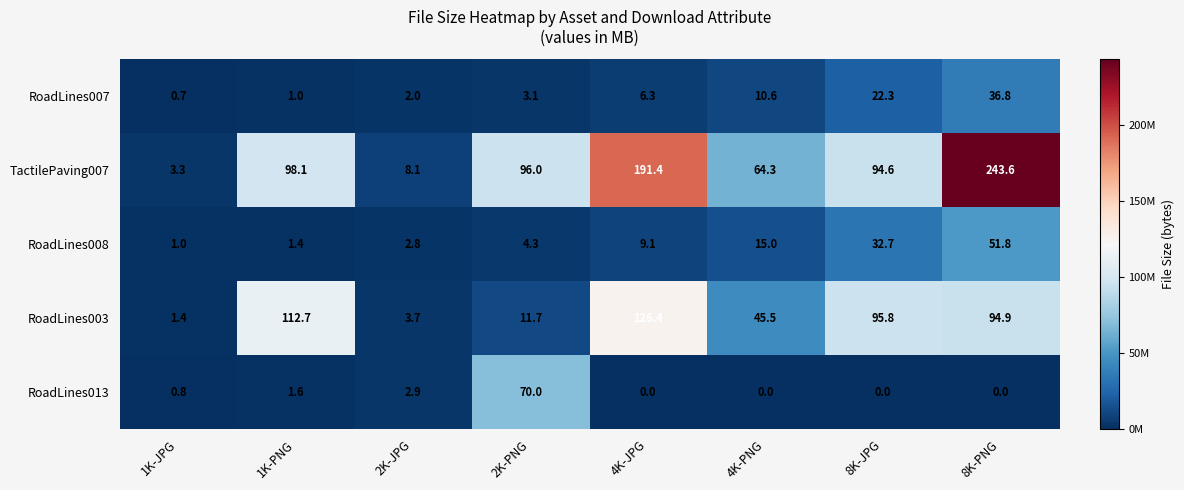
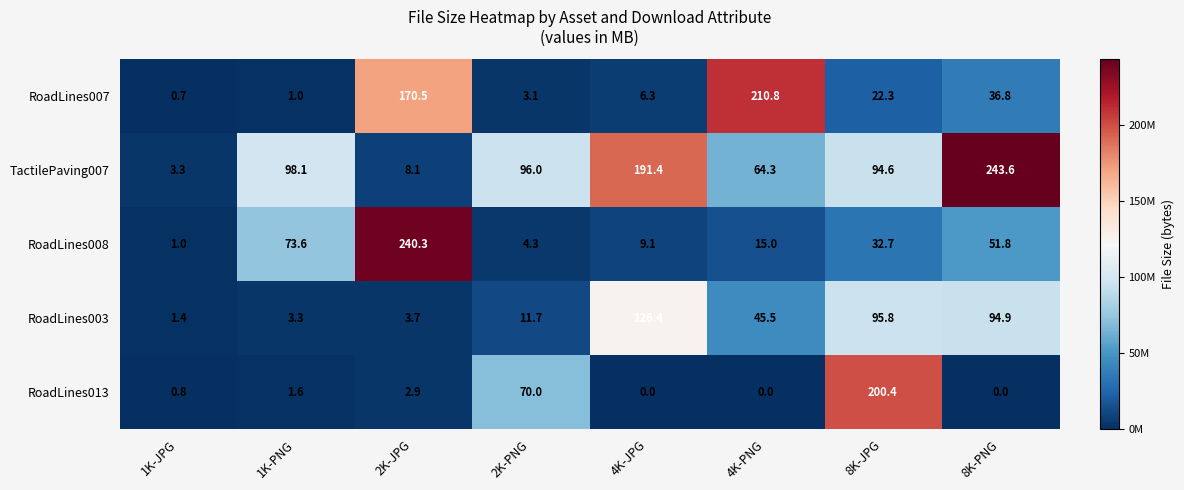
  {
    "RoadLines007": {
      "1K-JPG": 0.7,
      "1K-PNG": 1.0,
-     "2K-JPG": 2.0,
+     "2K-JPG": 170.5,
      "2K-PNG": 3.1,
      "4K-JPG": 6.3,
-     "4K-PNG": 10.6,
+     "4K-PNG": 210.8,
      "8K-JPG": 22.3,
      "8K-PNG": 36.8
    },
    "TactilePaving007": {
      "1K-JPG": 3.3,
      "1K-PNG": 98.1,
      "2K-JPG": 8.1,
      "2K-PNG": 96.0,
      "4K-JPG": 191.4,
      "4K-PNG": 64.3,
      "8K-JPG": 94.6,
      "8K-PNG": 243.6
    },
    "RoadLines008": {
      "1K-JPG": 1.0,
-     "1K-PNG": 1.4,
-     "2K-JPG": 2.8,
+     "1K-PNG": 73.6,
+     "2K-JPG": 240.3,
      "2K-PNG": 4.3,
      "4K-JPG": 9.1,
      "4K-PNG": 15.0,
      "8K-JPG": 32.7,
      "8K-PNG": 51.8
    },
    "RoadLines003": {
      "1K-JPG": 1.4,
-     "1K-PNG": 112.7,
+     "1K-PNG": 3.3,
      "2K-JPG": 3.7,
      "2K-PNG": 11.7,
      "4K-PNG": 45.5,
      "8K-JPG": 95.8,
      "8K-PNG": 94.9
    },
    "RoadLines013": {
      "1K-JPG": 0.8,
      "1K-PNG": 1.6,
      "2K-JPG": 2.9,
      "2K-PNG": 70.0,
      "4K-JPG": 0.0,
      "4K-PNG": 0.0,
-     "8K-JPG": 0.0,
+     "8K-JPG": 200.4,
      "8K-PNG": 0.0
    }
  }
